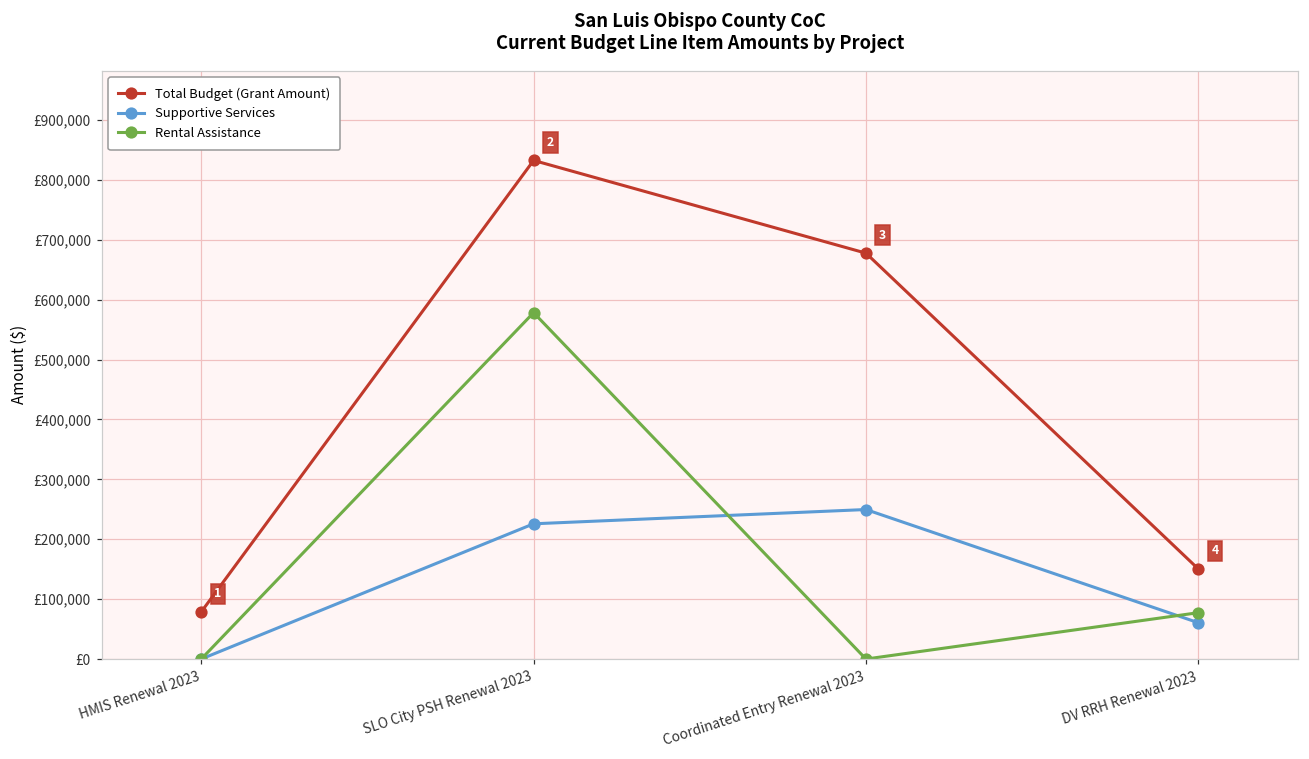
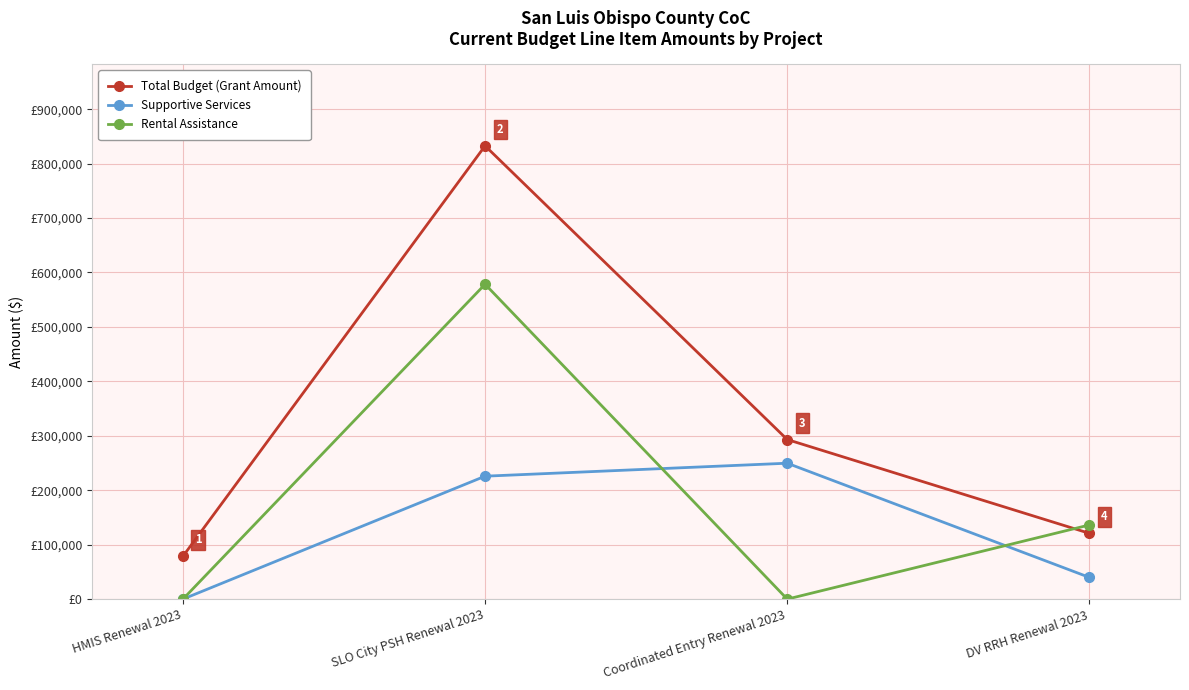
  {
    "Total Budget (Grant Amount)": {
-     "Coordinated Entry Renewal 2023": "£680,000",
-     "DV RRH Renewal 2023": "£150,000"
+     "Coordinated Entry Renewal 2023": "£290,000",
+     "DV RRH Renewal 2023": "£120,000"
    },
    "Supportive Services": {
      "SLO City PSH Renewal 2023": "£230,000",
      "Coordinated Entry Renewal 2023": "£250,000",
-     "DV RRH Renewal 2023": "£60,000"
+     "DV RRH Renewal 2023": "£40,000"
    },
    "Rental Assistance": {
      "SLO City PSH Renewal 2023": "£580,000",
      "Coordinated Entry Renewal 2023": "£0",
-     "DV RRH Renewal 2023": "£80,000"
+     "DV RRH Renewal 2023": "£140,000"
    }
  }
